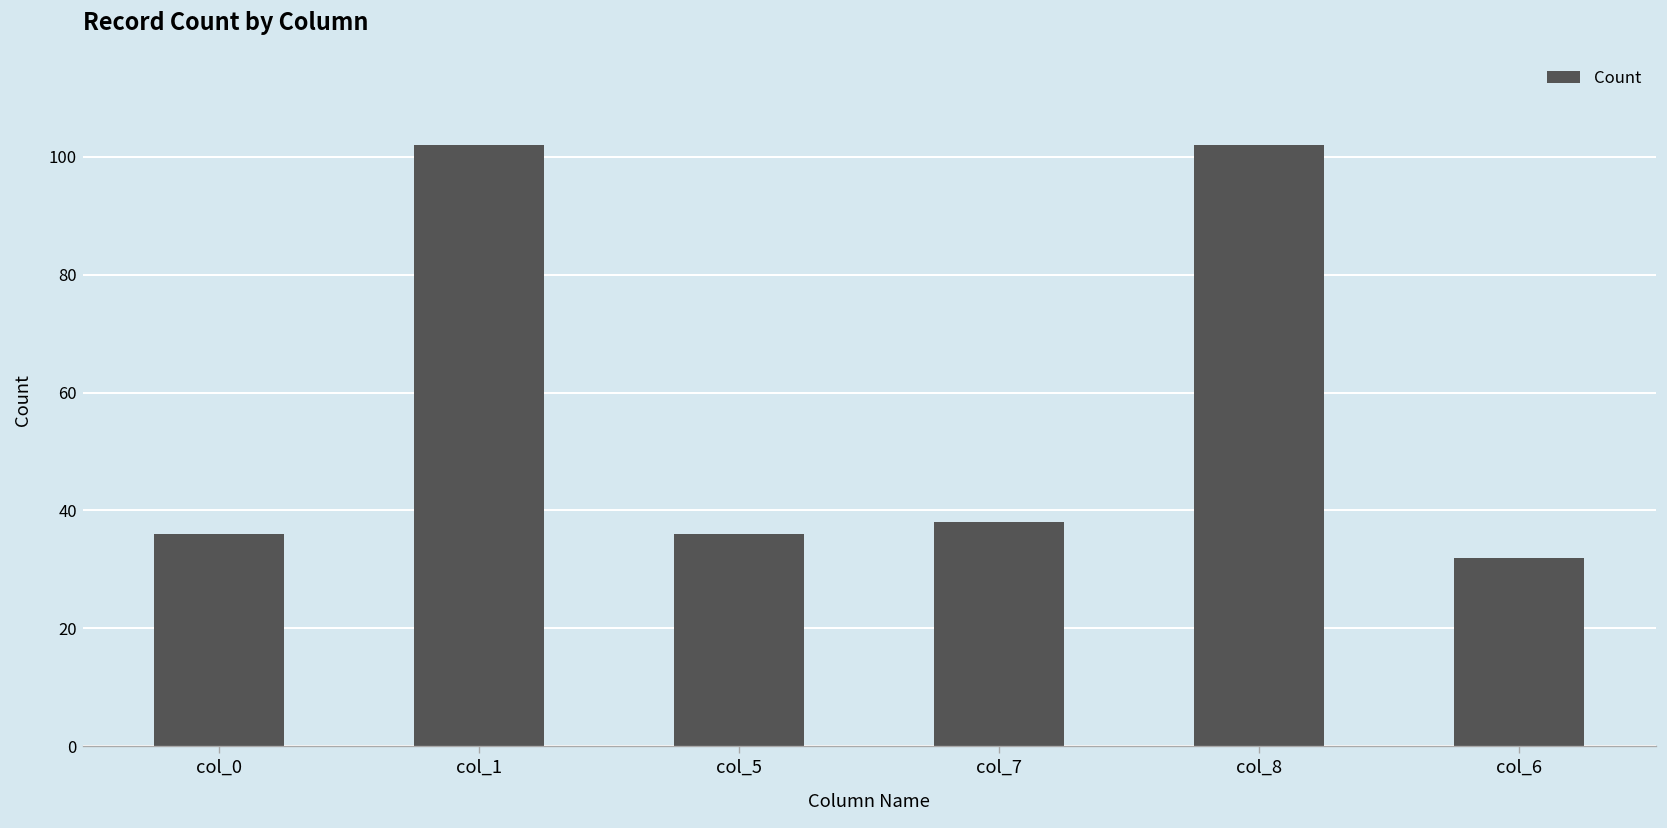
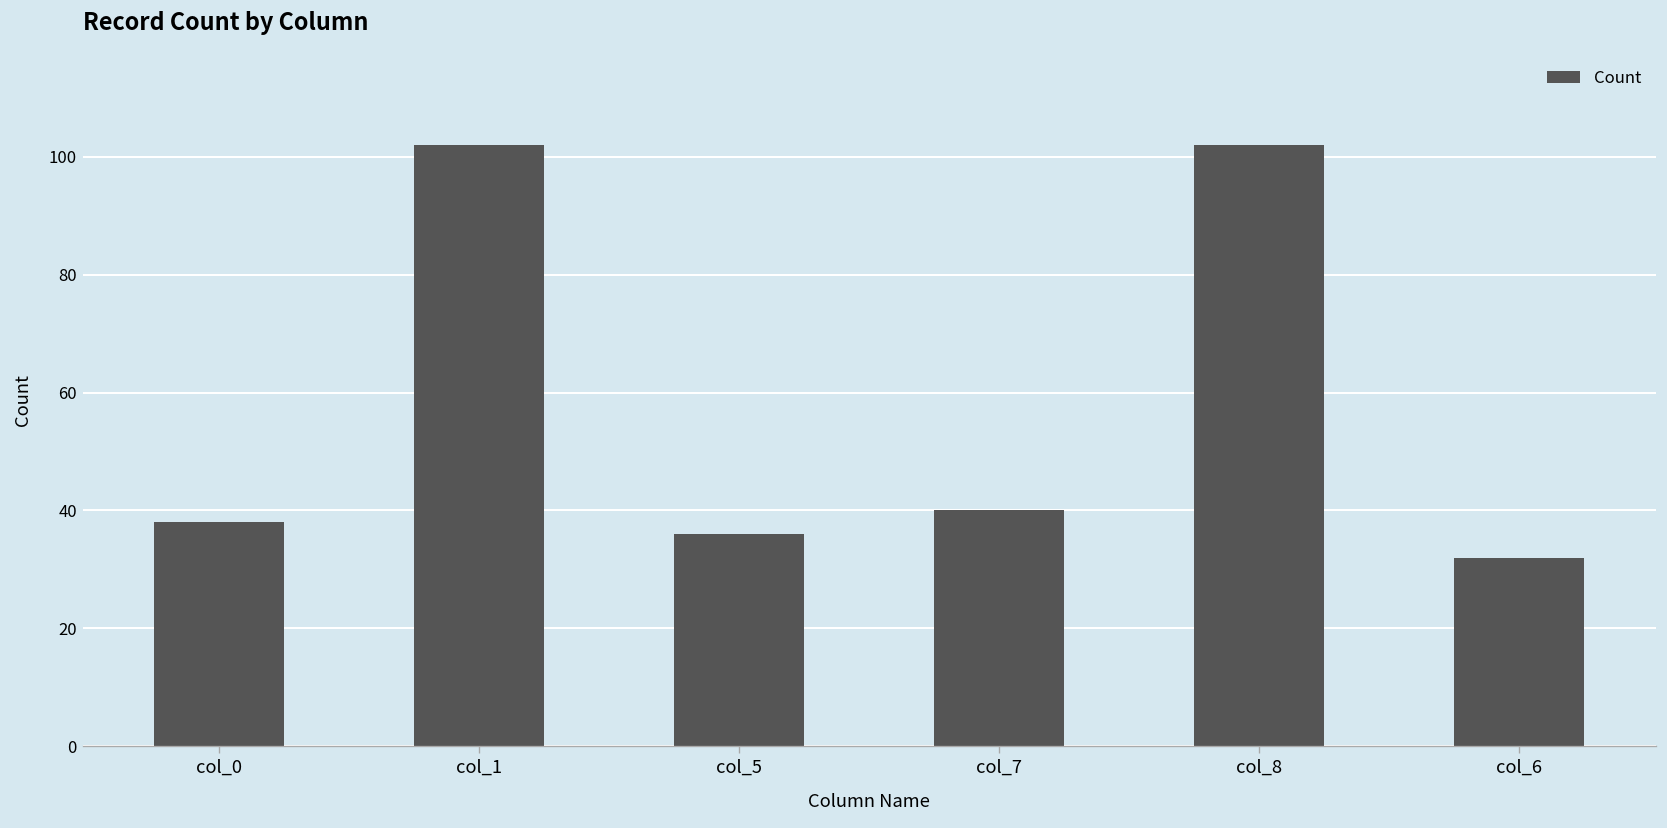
  {
-   "col_0": 36,
+   "col_0": 38,
    "col_1": 102,
    "col_5": 36,
-   "col_7": 38,
+   "col_7": 40,
    "col_8": 102,
    "col_6": 32
  }
